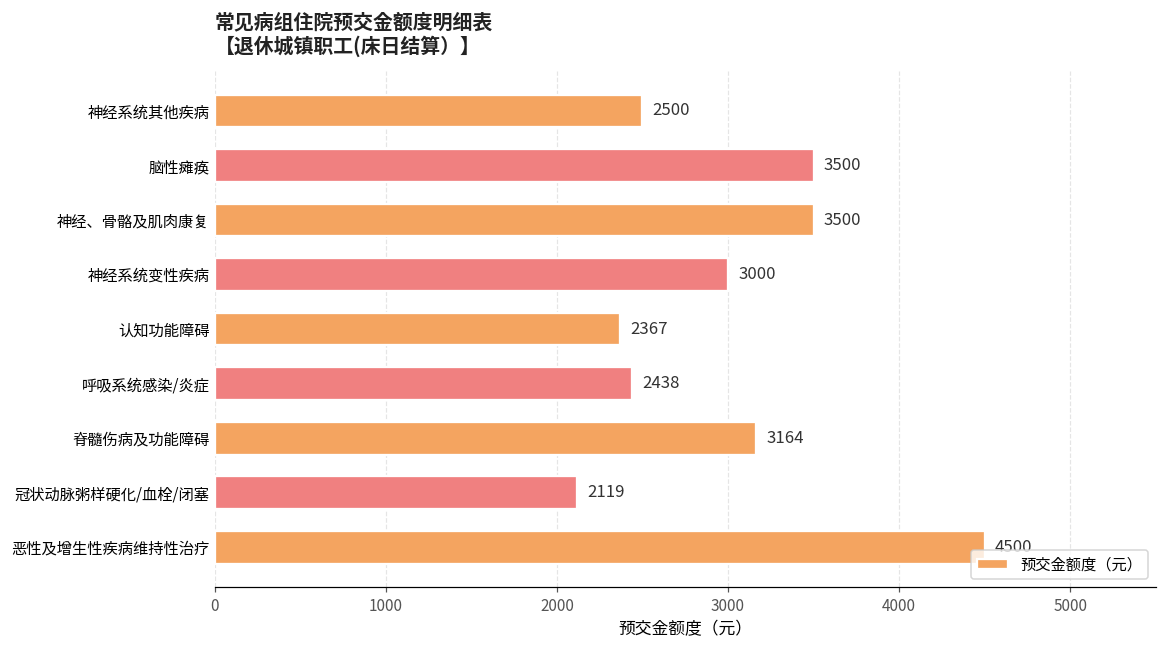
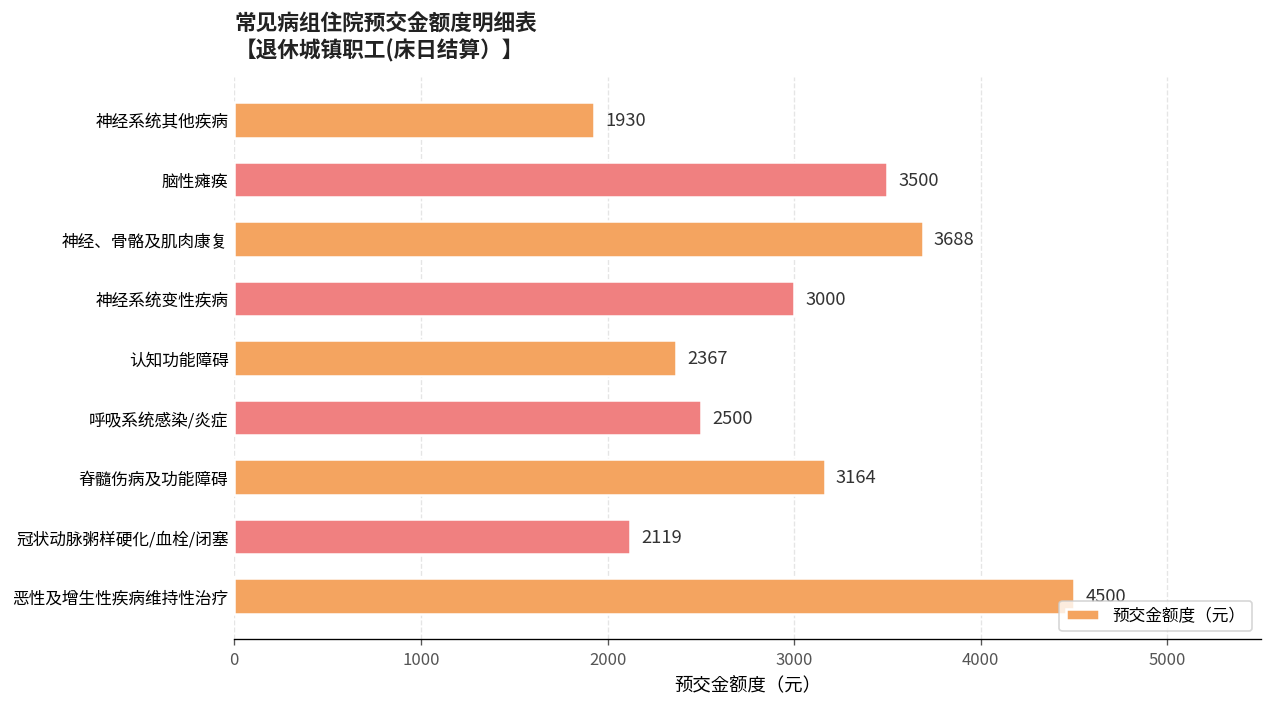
  {
-   "神经系统其他疾病": 2500,
+   "神经系统其他疾病": 1930,
    "脑性瘫痪": 3500,
-   "神经、骨骼及肌肉康复": 3500,
+   "神经、骨骼及肌肉康复": 3688,
    "神经系统变性疾病": 3000,
    "认知功能障碍": 2367,
-   "呼吸系统感染/炎症": 2438,
+   "呼吸系统感染/炎症": 2500,
    "脊髓伤病及功能障碍": 3164,
    "冠状动脉粥样硬化/血栓/闭塞": 2119
  }
